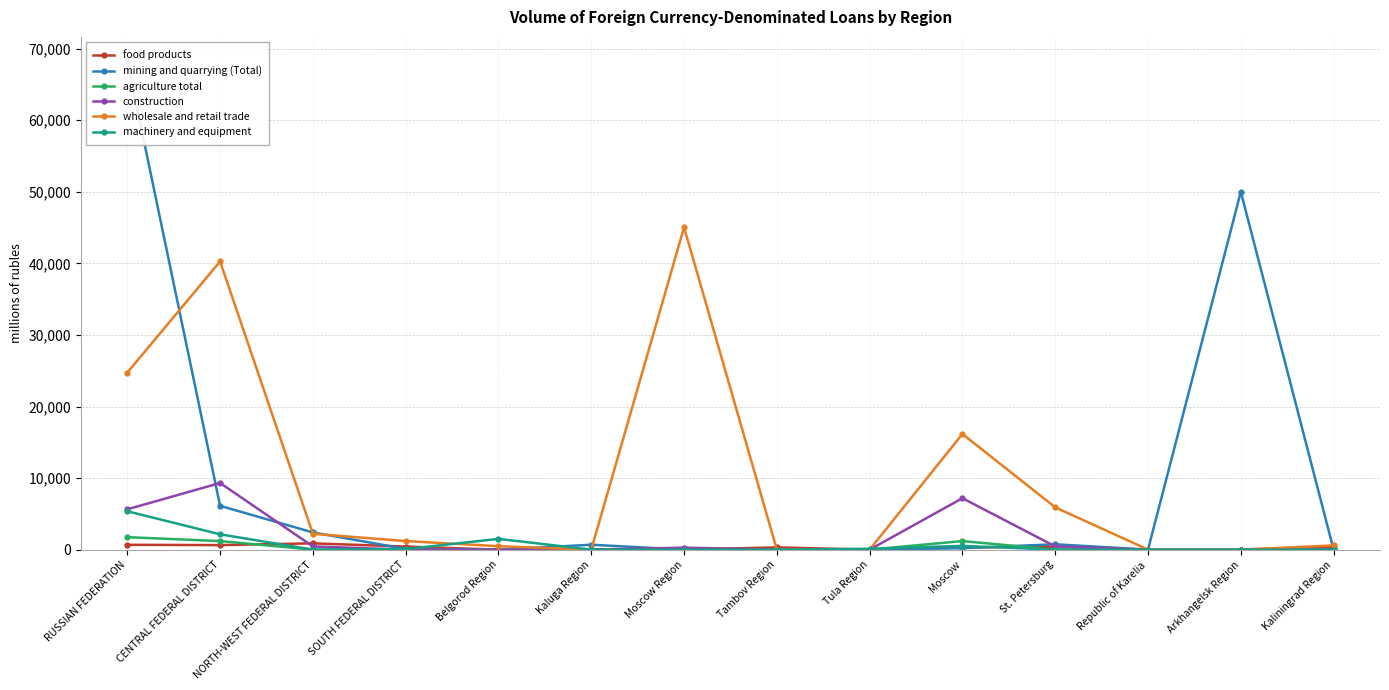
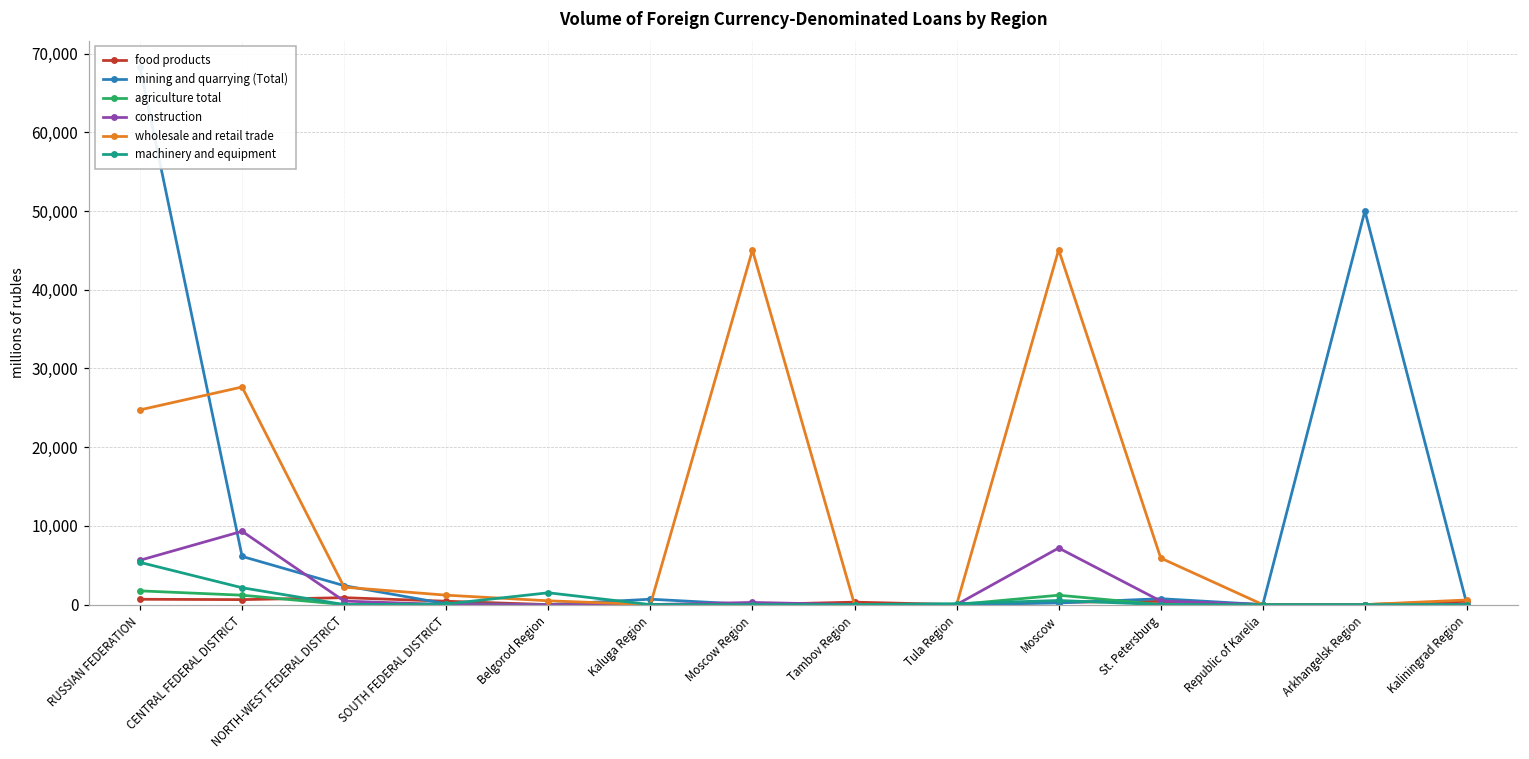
  {
    "food products": {
      "RUSSIAN FEDERATION": "1,000",
      "CENTRAL FEDERAL DISTRICT": "1,000",
      "NORTH-WEST FEDERAL DISTRICT": "1,000"
    },
    "mining and quarrying (Total)": {
      "CENTRAL FEDERAL DISTRICT": "6,000",
      "Kaluga Region": "1,000",
      "Arkhangelsk Region": "50,000"
    },
    "construction": {
      "CENTRAL FEDERAL DISTRICT": "9,000",
      "NORTH-WEST FEDERAL DISTRICT": "0",
      "Moscow": "7,000"
    },
    "wholesale and retail trade": {
      "RUSSIAN FEDERATION": "25,000",
-     "CENTRAL FEDERAL DISTRICT": "40,000",
+     "CENTRAL FEDERAL DISTRICT": "28,000",
      "SOUTH FEDERAL DISTRICT": "1,000",
      "Belgorod Region": "0",
      "Moscow Region": "45,000",
-     "Moscow": "16,000",
+     "Moscow": "45,000",
      "St. Petersburg": "6,000"
    }
  }
